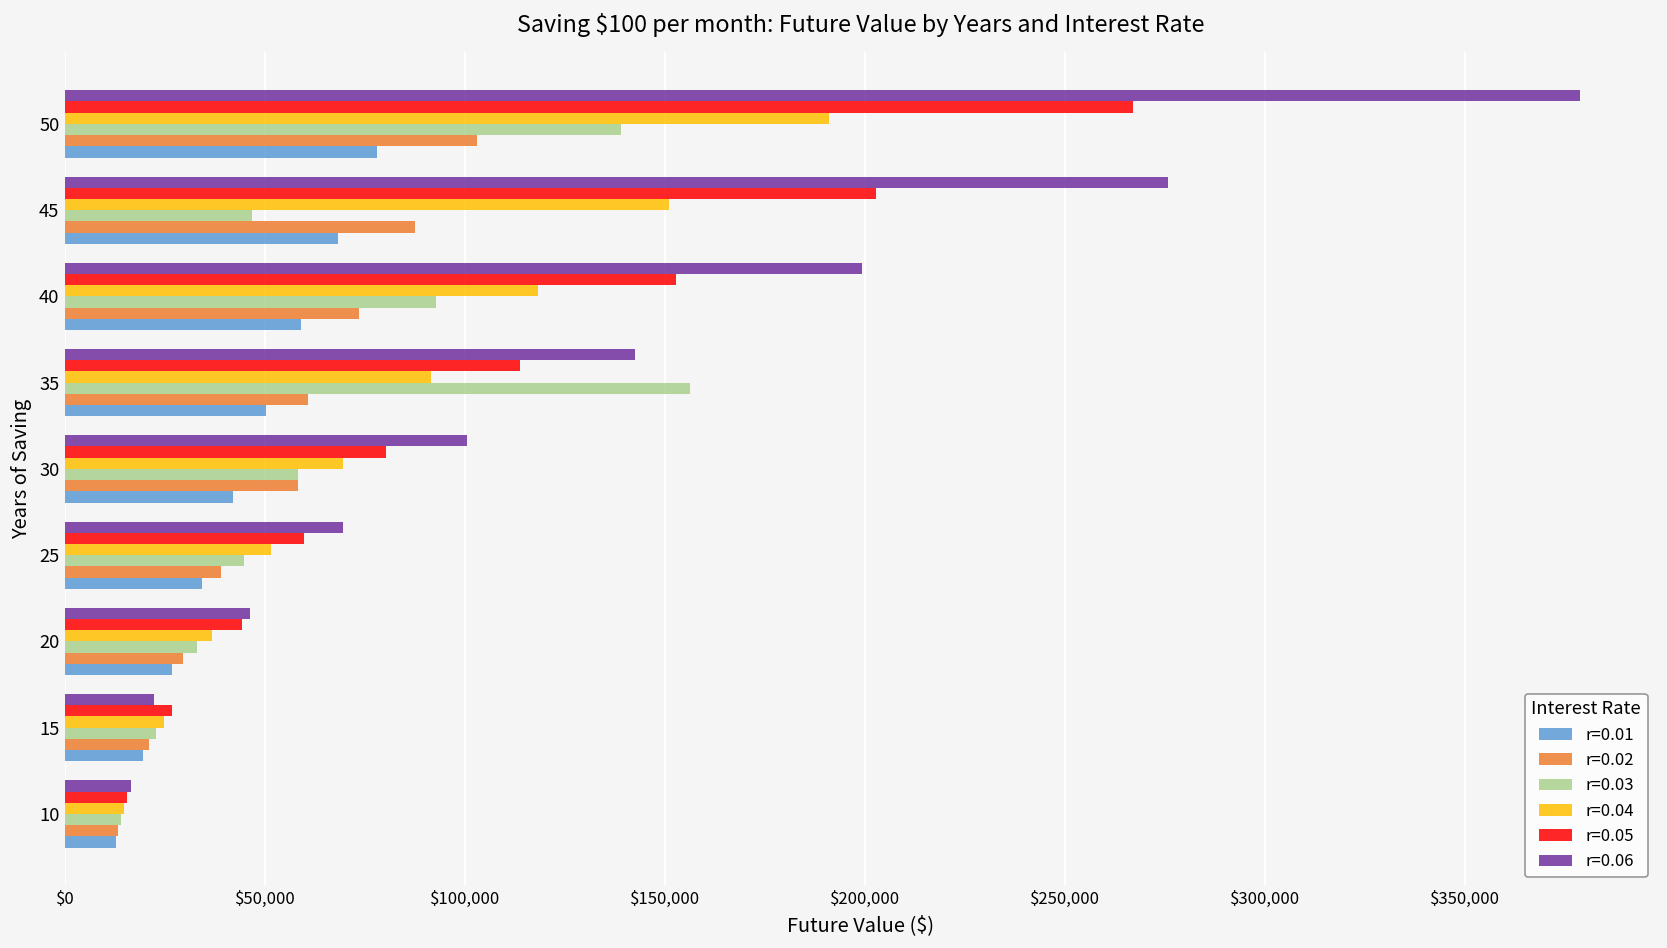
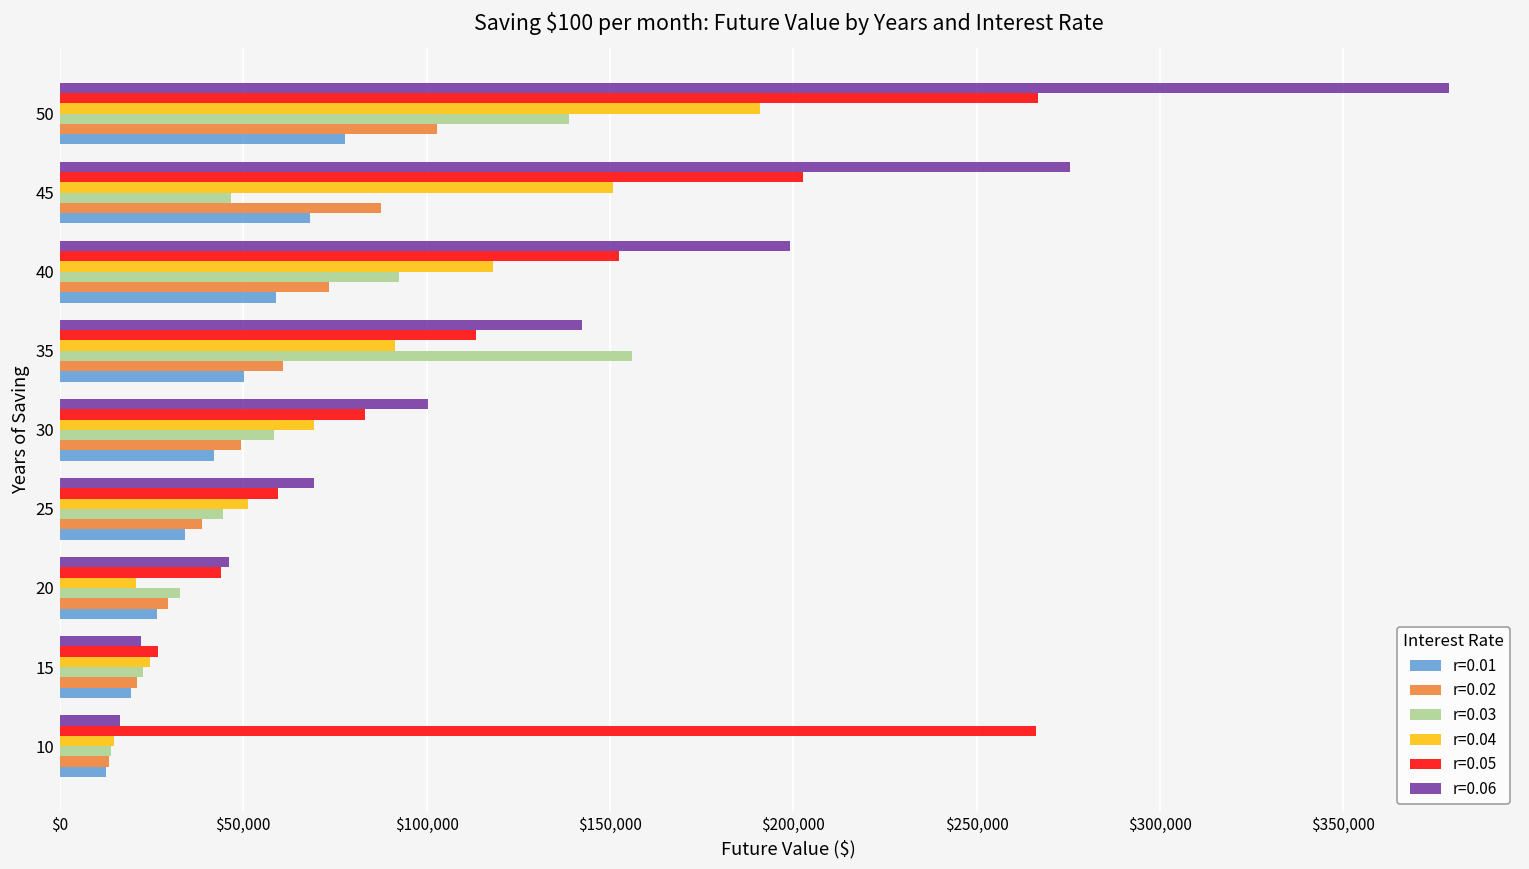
  {
    "r=0.01": {
      "50": "$78,000",
      "45": "$68,000",
      "40": "$59,000",
      "35": "$50,000",
      "30": "$42,000",
      "25": "$34,000",
      "20": "$27,000",
      "15": "$19,000",
      "10": "$13,000"
    },
    "r=0.02": {
      "50": "$103,000",
      "45": "$87,000",
      "40": "$73,000",
      "35": "$61,000",
-     "30": "$58,000",
+     "30": "$49,000",
      "25": "$39,000",
      "20": "$29,000",
      "15": "$21,000",
      "10": "$13,000"
    },
    "r=0.03": {
      "50": "$139,000",
      "45": "$47,000",
      "40": "$93,000",
      "35": "$156,000",
      "30": "$58,000",
      "25": "$45,000",
      "20": "$33,000",
      "15": "$23,000",
      "10": "$14,000"
    },
    "r=0.04": {
      "50": "$191,000",
      "45": "$151,000",
      "40": "$118,000",
      "35": "$91,000",
      "30": "$69,000",
      "25": "$51,000",
-     "20": "$37,000",
+     "20": "$21,000",
      "15": "$25,000",
      "10": "$15,000"
    },
    "r=0.05": {
      "50": "$267,000",
      "45": "$203,000",
      "40": "$153,000",
      "35": "$114,000",
-     "30": "$80,000",
+     "30": "$83,000",
      "25": "$60,000",
      "20": "$44,000",
      "15": "$27,000",
-     "10": "$16,000"
+     "10": "$266,000"
    },
    "r=0.06": {
      "50": "$379,000",
      "45": "$276,000",
      "40": "$199,000",
      "35": "$142,000",
      "30": "$100,000",
      "25": "$69,000",
      "20": "$46,000",
      "15": "$22,000",
      "10": "$16,000"
    }
  }
